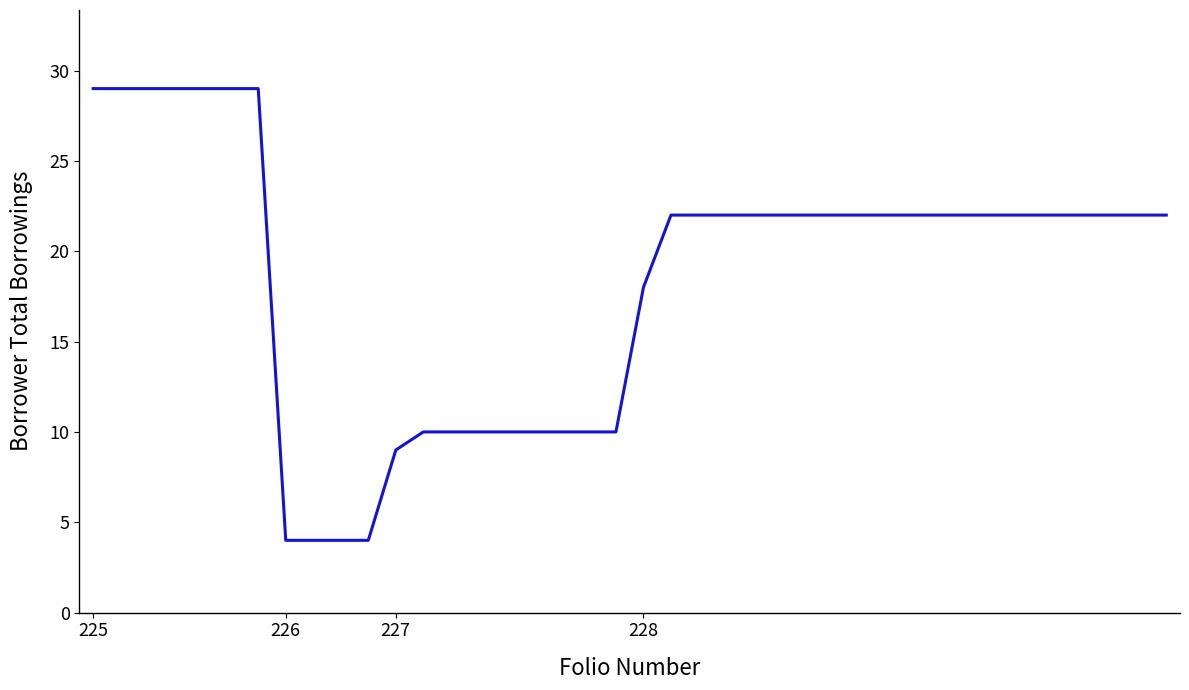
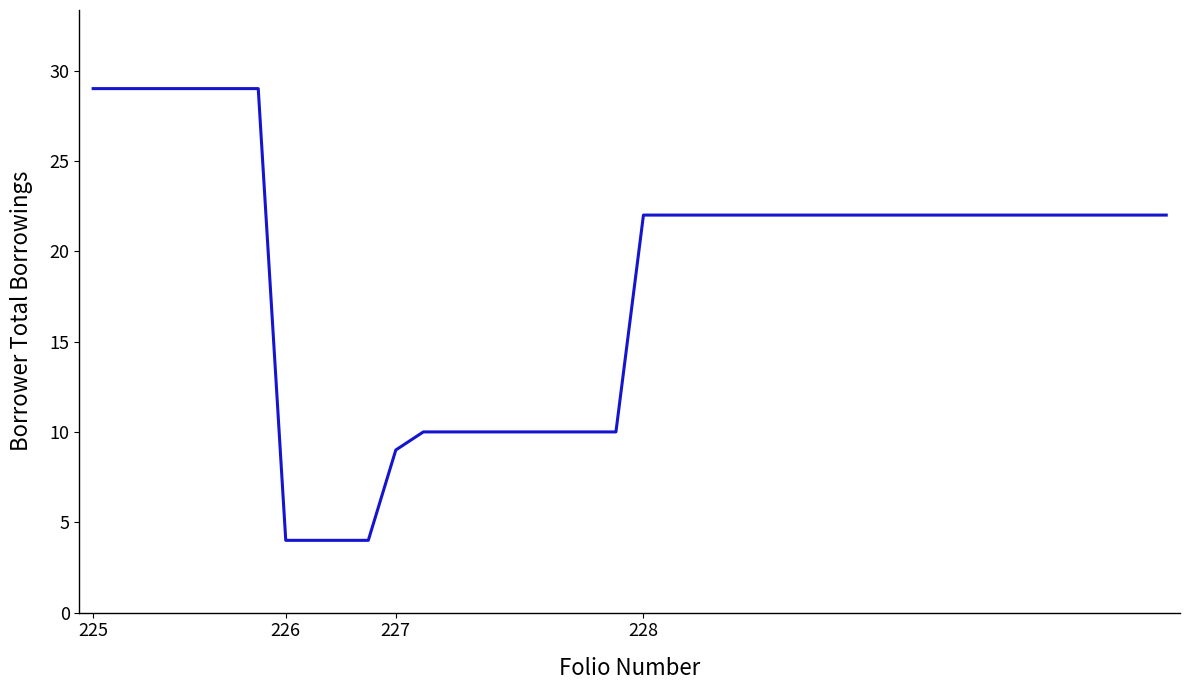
  {
    "225": 29,
    "226": 4,
    "227": 9,
-   "228": 18
+   "228": 22
  }
